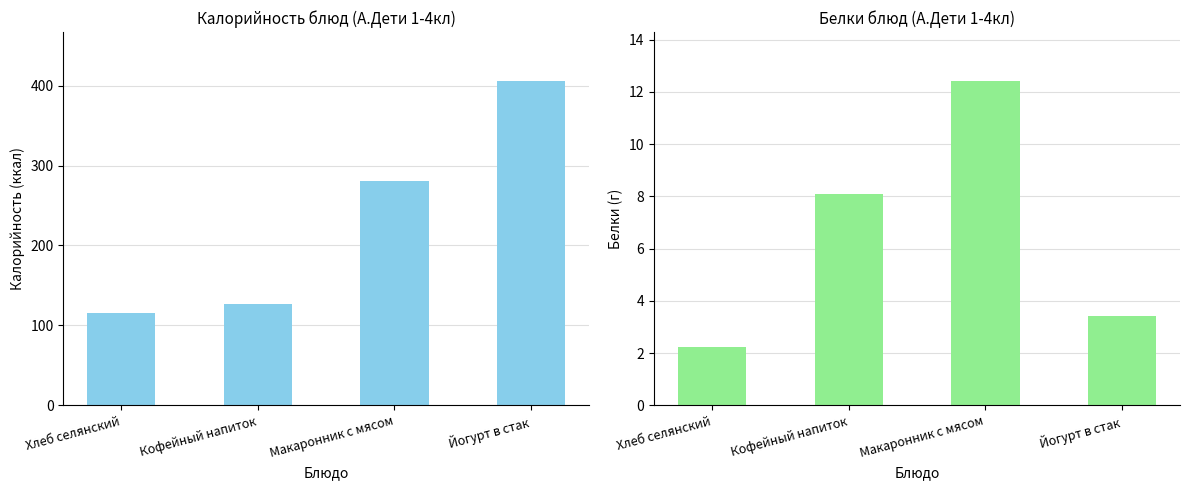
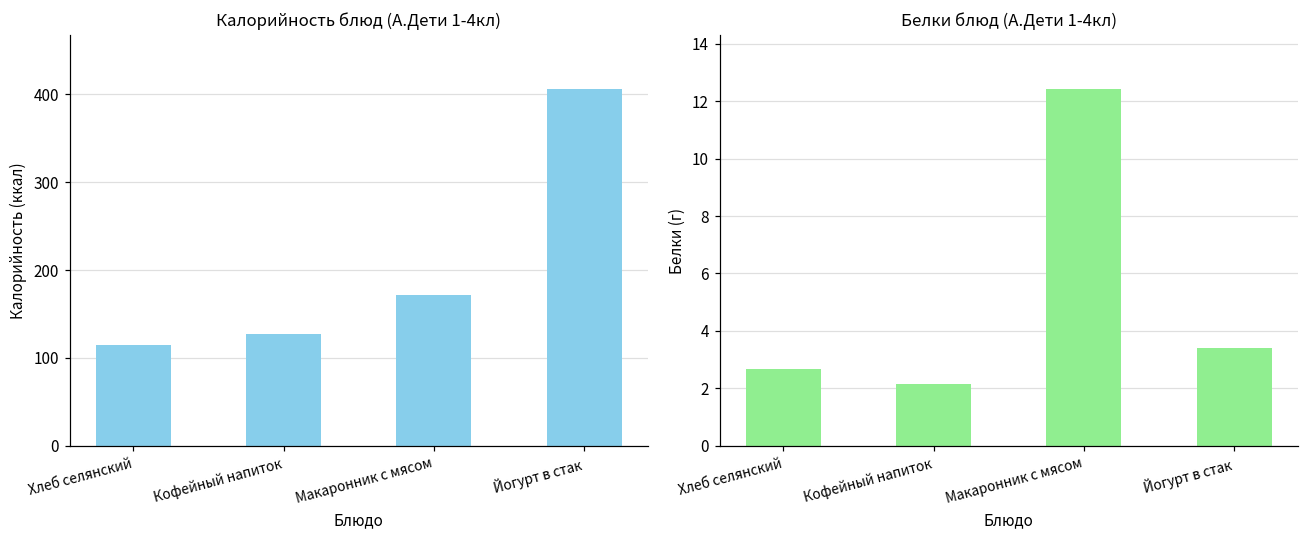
  {
    "Калорийность блюд (А.Дети 1-4кл)": {
      "Хлеб селянский": 120,
      "Кофейный напиток": 130,
-     "Макаронник с мясом": 280,
+     "Макаронник с мясом": 170,
      "Йогурт в стак": 410
    },
    "Белки блюд (А.Дети 1-4кл)": {
-     "Хлеб селянский": 2.2,
-     "Кофейный напиток": 8.1,
+     "Хлеб селянский": 2.7,
+     "Кофейный напиток": 2.2,
      "Макаронник с мясом": 12.4,
      "Йогурт в стак": 3.4
    }
  }
